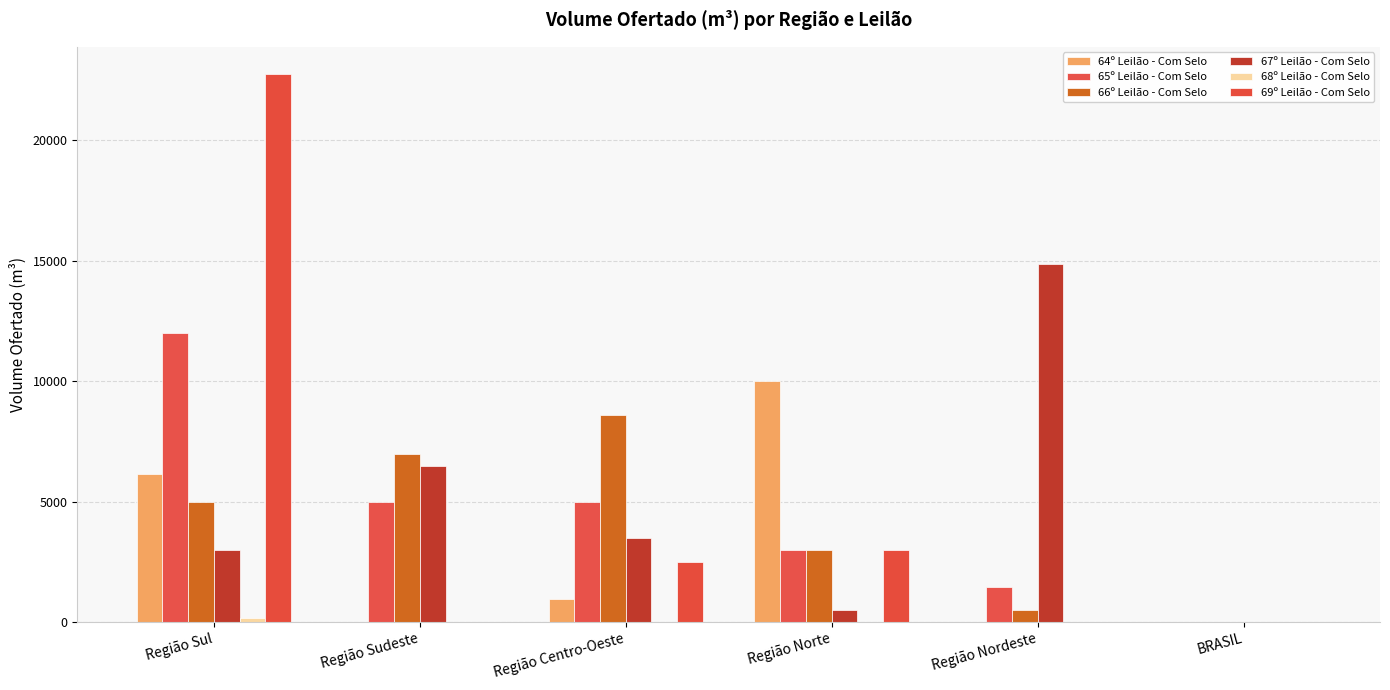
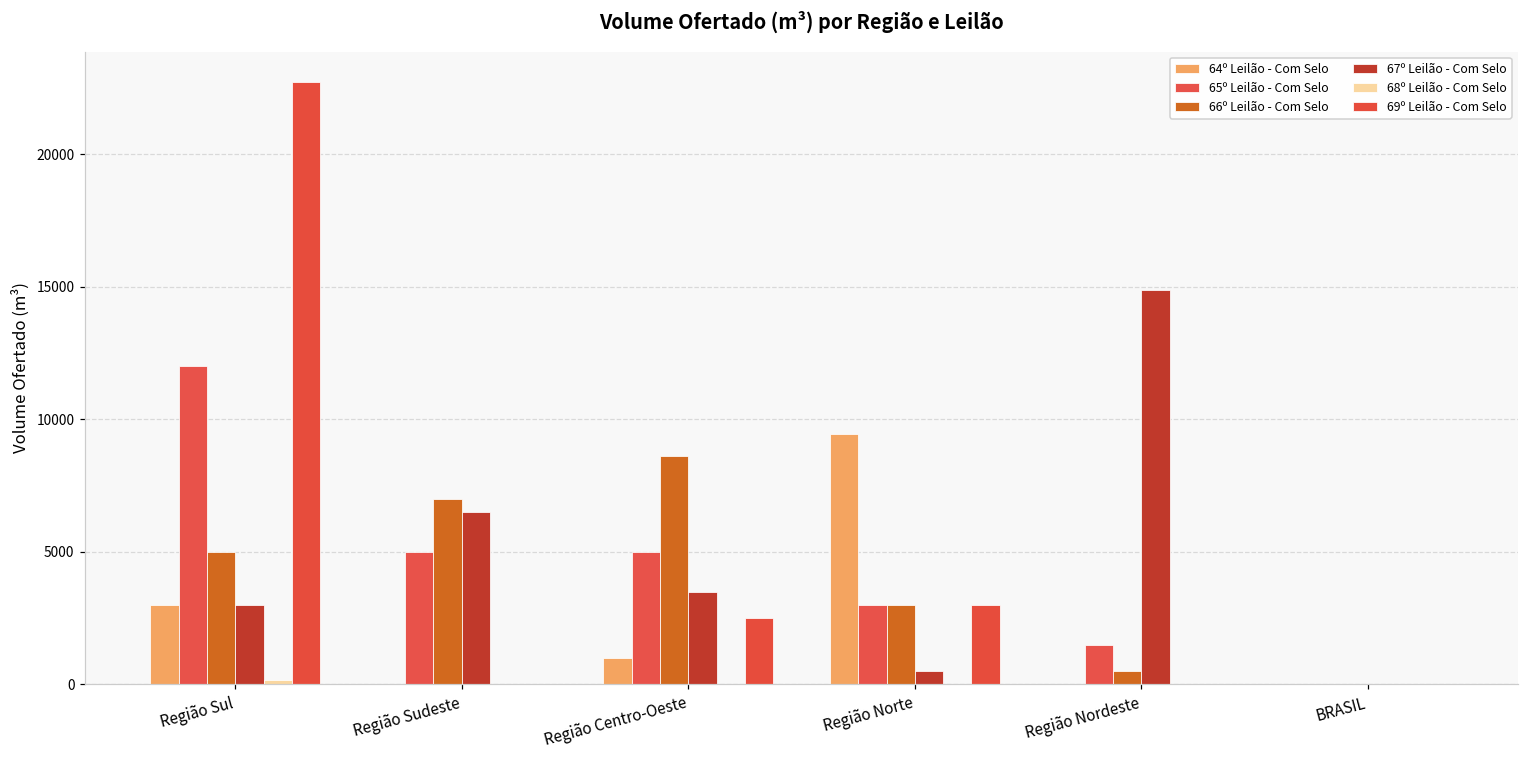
  {
    "64º Leilão - Com Selo": {
-     "Região Sul": 6100,
+     "Região Sul": 3000,
      "Região Sudeste": 0,
      "Região Centro-Oeste": 1000,
-     "Região Norte": 10000,
+     "Região Norte": 9500,
      "Região Nordeste": 0,
      "BRASIL": 0
    },
    "68º Leilão - Com Selo": {
      "Região Sul": 200,
      "Região Sudeste": 0,
      "Região Centro-Oeste": 0,
      "Região Norte": 0,
      "Região Nordeste": 0,
      "BRASIL": 0
    }
  }
